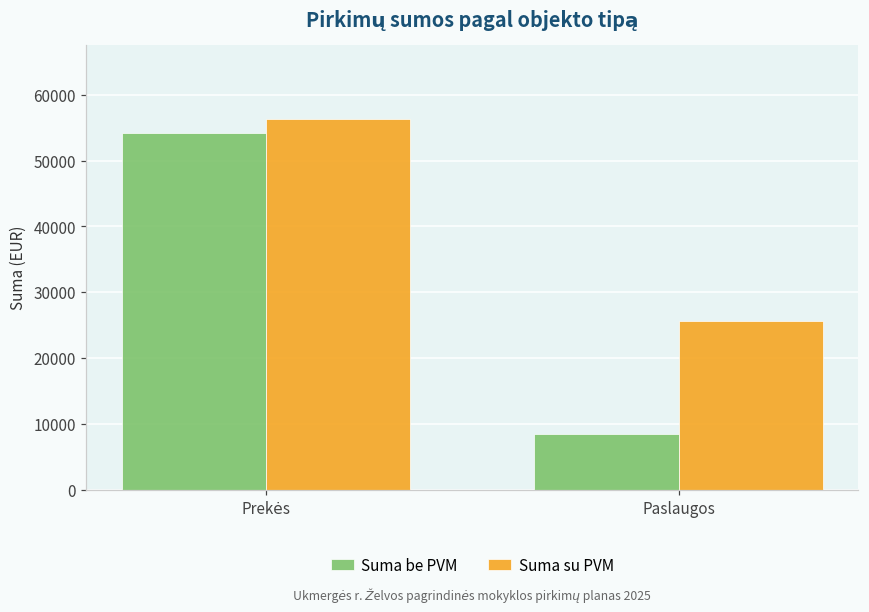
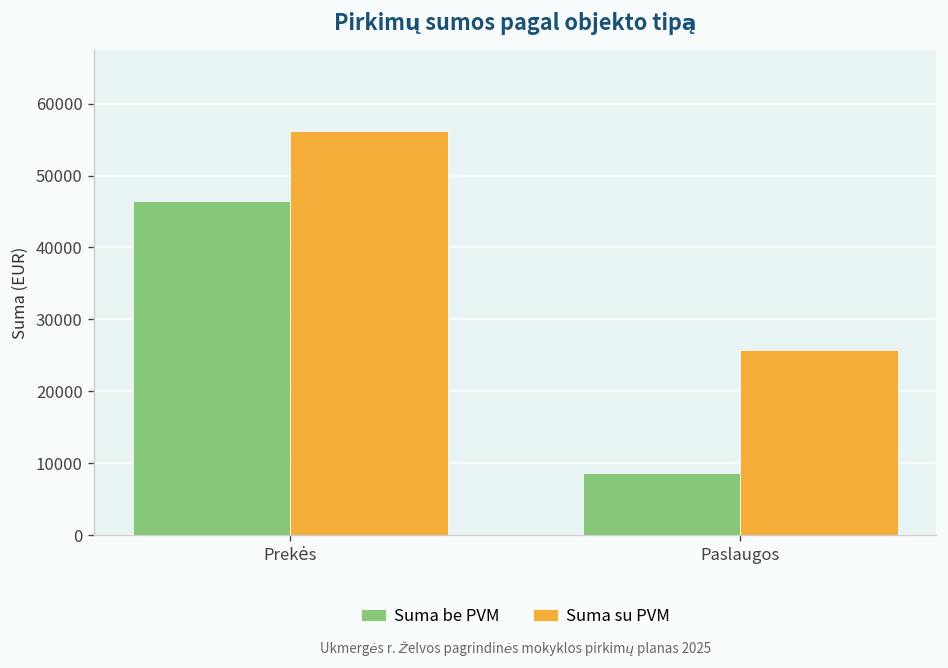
  {
    "Suma be PVM": {
-     "Prekės": 54000,
+     "Prekės": 46000,
      "Paslaugos": 9000
    },
    "Suma su PVM": {
      "Prekės": 56000,
      "Paslaugos": 26000
    }
  }
